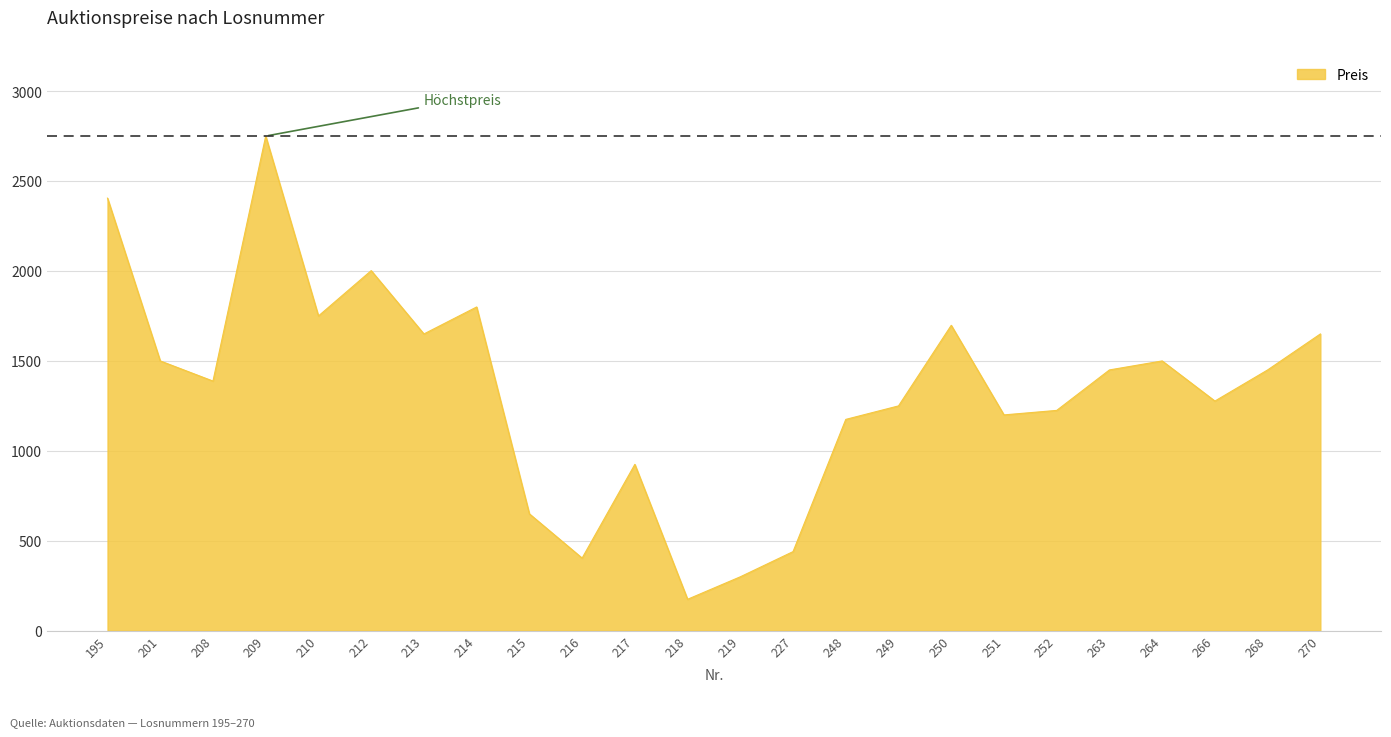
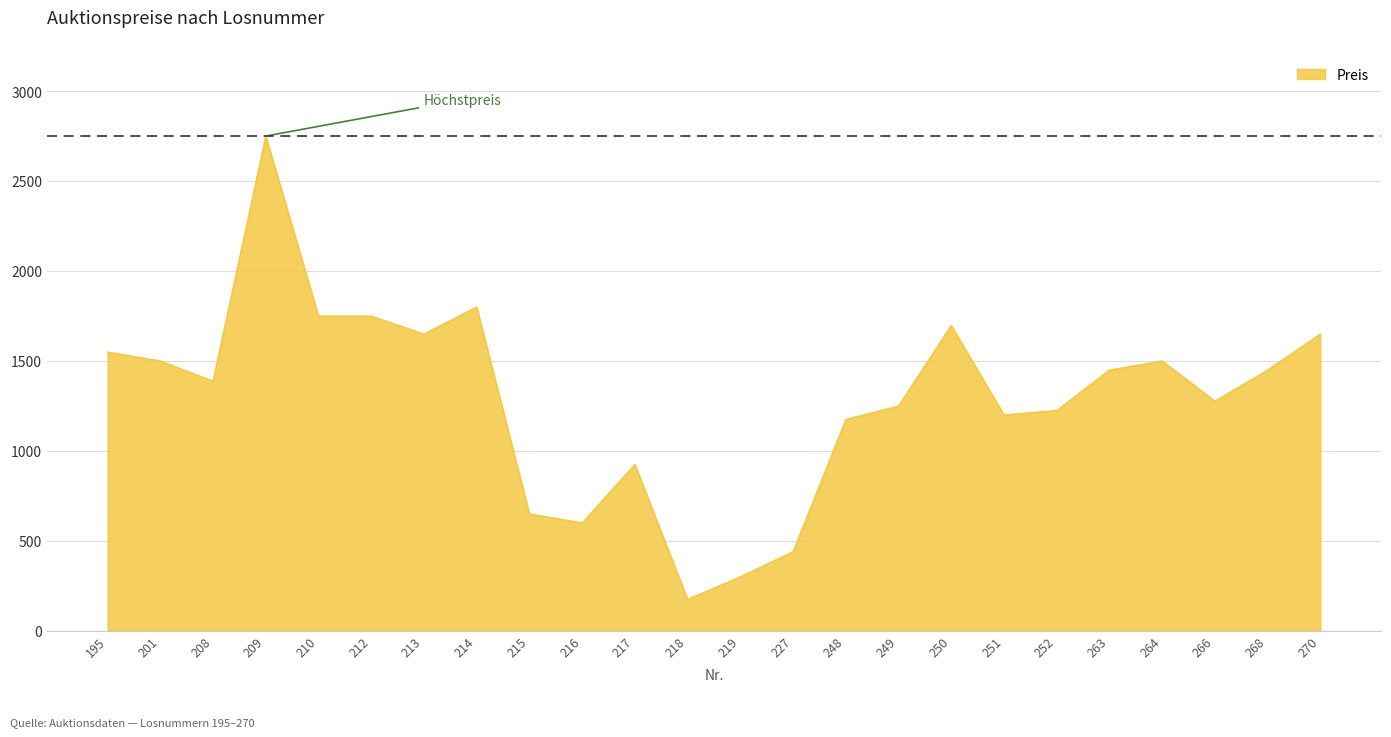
  {
-   "195": 2410,
+   "195": 1550,
    "201": 1500,
    "208": 1390,
    "209": 2750,
    "210": 1750,
-   "212": 2000,
+   "212": 1750,
    "213": 1650,
    "214": 1800,
    "215": 650,
-   "216": 400,
+   "216": 600,
    "217": 930,
    "218": 180,
    "219": 300,
    "227": 440,
    "248": 1180,
    "249": 1250,
    "250": 1700,
    "251": 1200,
    "252": 1230,
    "263": 1450,
    "264": 1500,
    "266": 1280,
    "268": 1450,
    "270": 1650
  }
